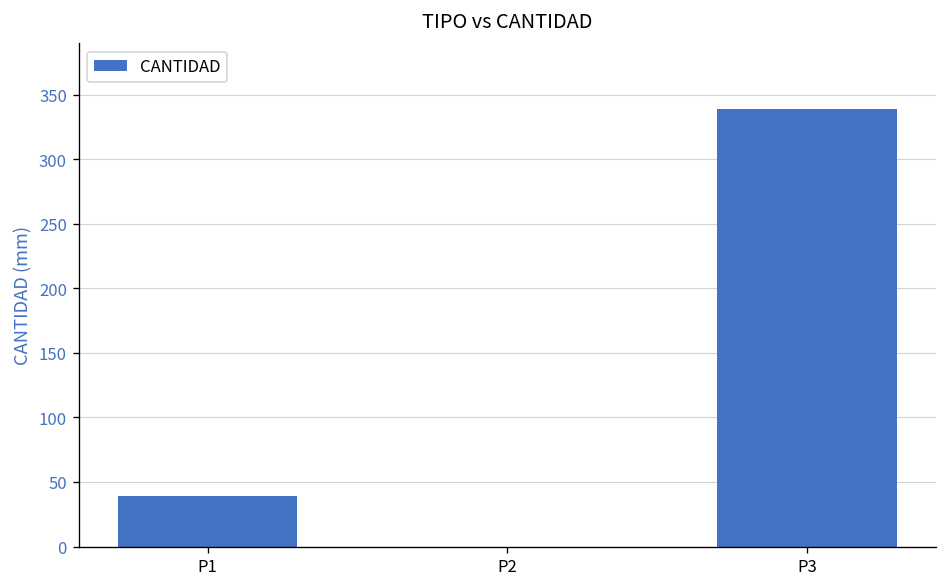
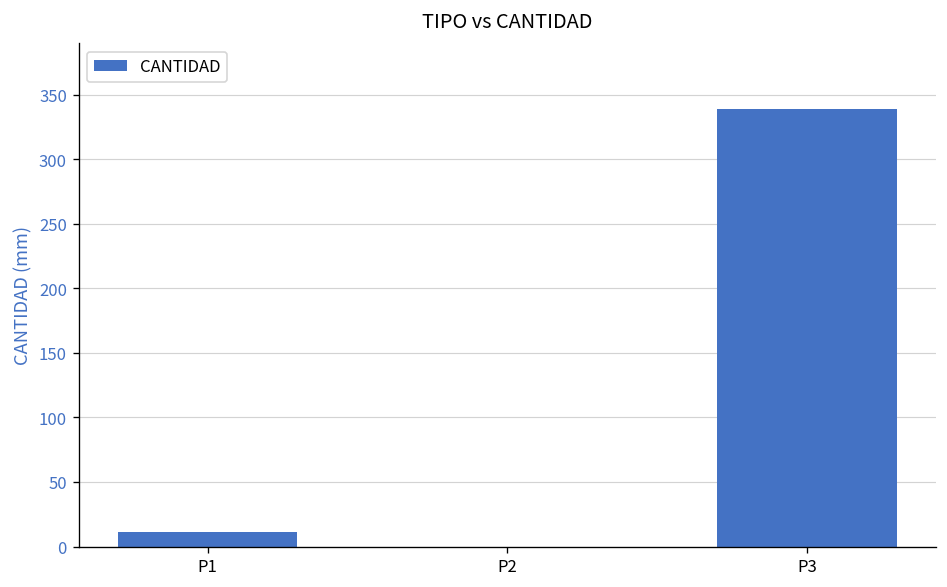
  {
-   "P1": 39,
+   "P1": 11,
    "P2": 0,
    "P3": 339
  }
